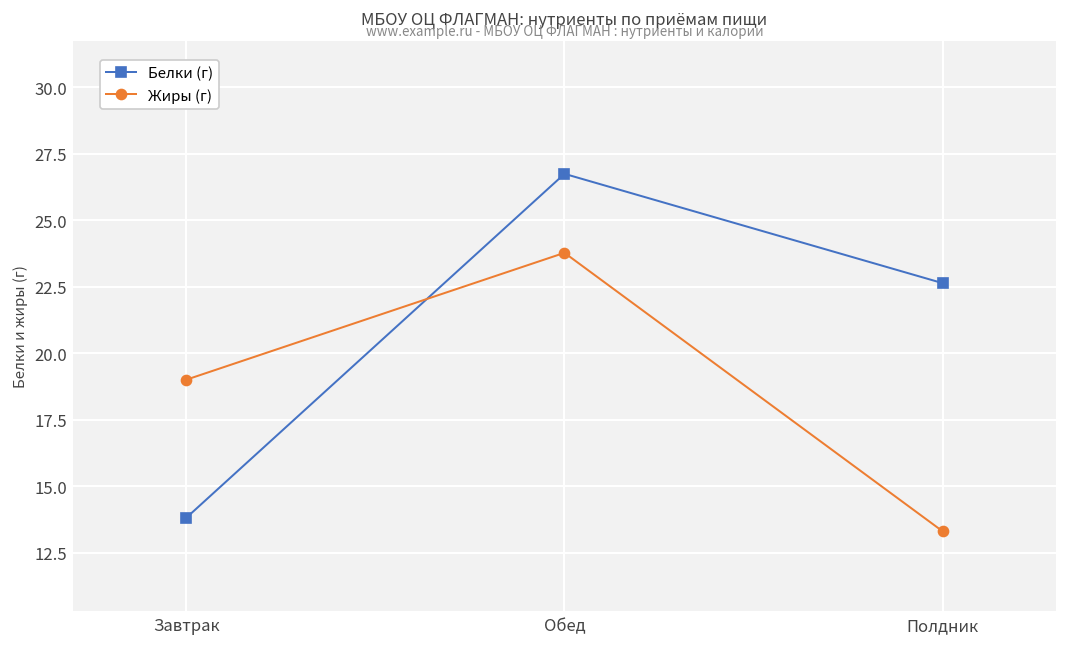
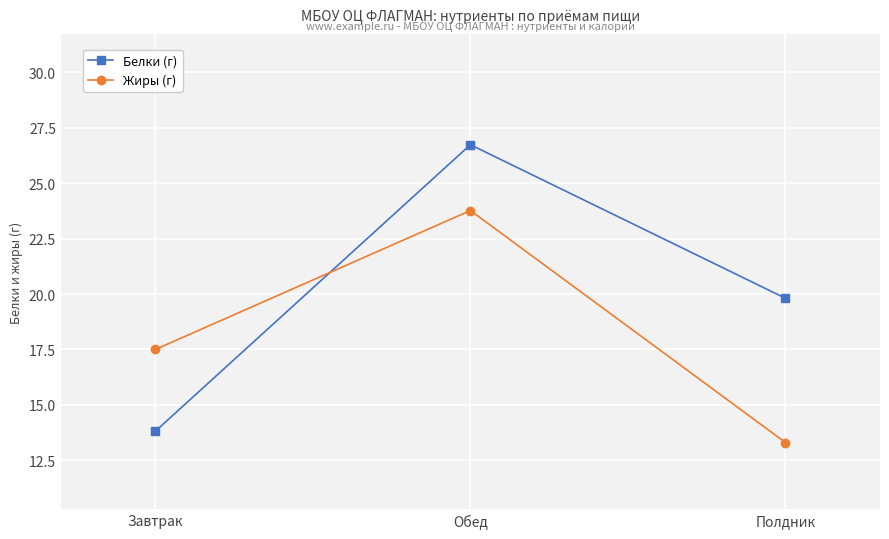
  {
    "Белки (г)": {
      "Завтрак": 13.8,
      "Обед": 26.7,
-     "Полдник": 22.6
+     "Полдник": 19.8
    },
    "Жиры (г)": {
-     "Завтрак": 19.0,
+     "Завтрак": 17.5,
      "Обед": 23.8,
      "Полдник": 13.3
    }
  }
